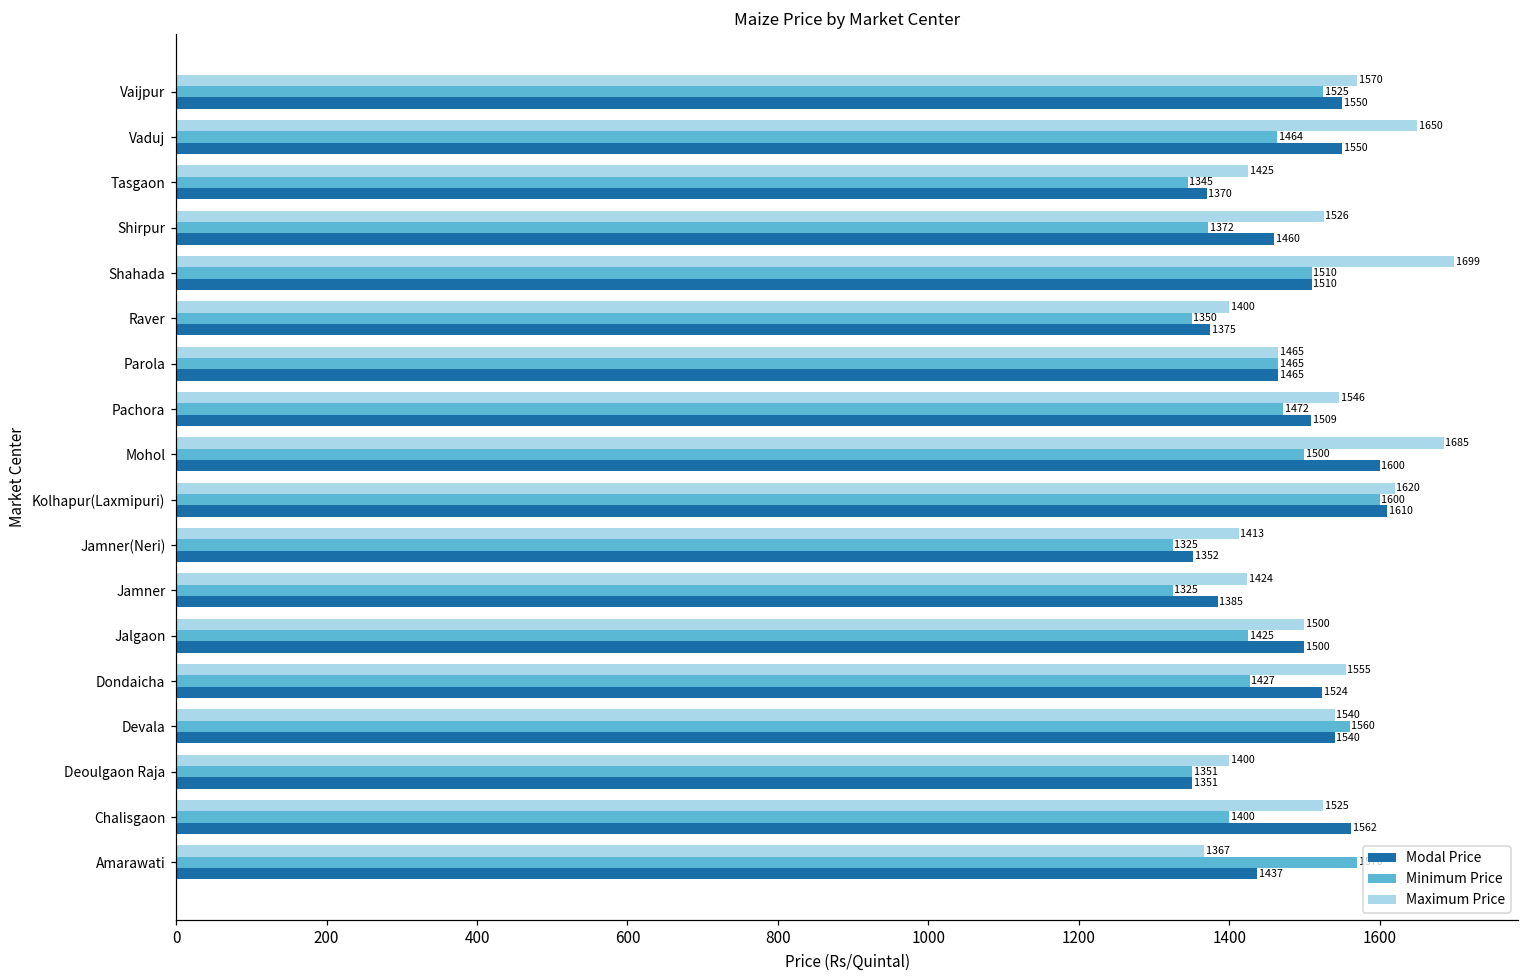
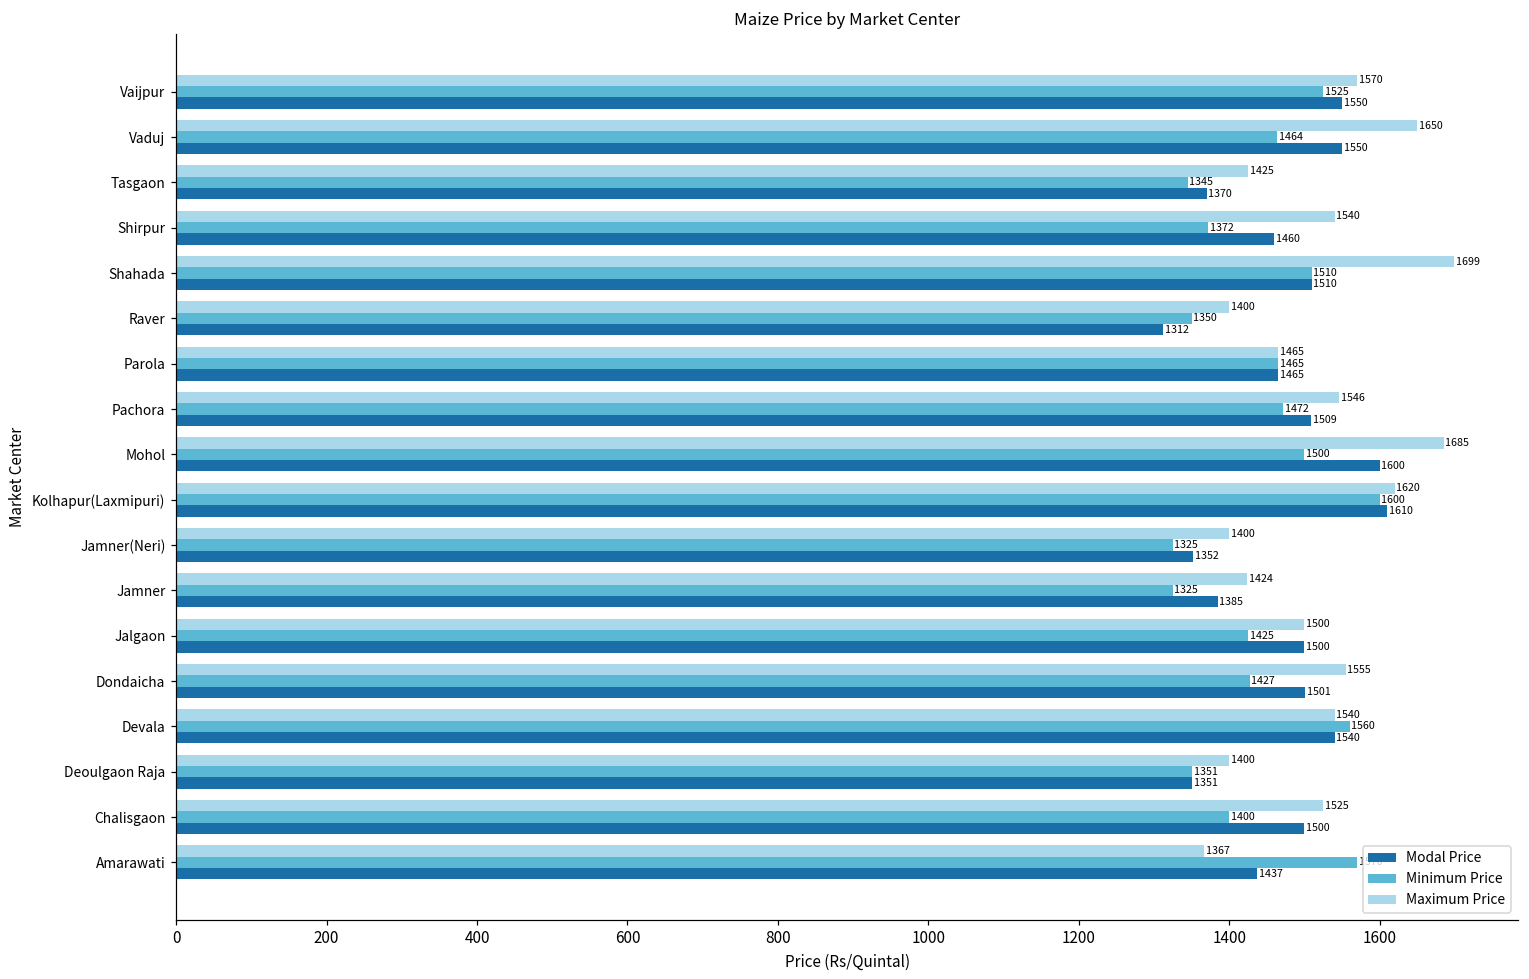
  {
    "Modal Price": {
      "Vaijpur": 1550,
      "Vaduj": 1550,
      "Tasgaon": 1370,
      "Shirpur": 1460,
      "Shahada": 1510,
-     "Raver": 1375,
+     "Raver": 1312,
      "Parola": 1465,
      "Pachora": 1509,
      "Mohol": 1600,
      "Kolhapur(Laxmipuri)": 1610,
      "Jamner(Neri)": 1352,
      "Jamner": 1385,
      "Jalgaon": 1500,
-     "Dondaicha": 1524,
+     "Dondaicha": 1501,
      "Devala": 1540,
      "Deoulgaon Raja": 1351,
-     "Chalisgaon": 1562,
+     "Chalisgaon": 1500,
      "Amarawati": 1437
    },
    "Minimum Price": {
      "Vaijpur": 1525,
      "Vaduj": 1464,
      "Tasgaon": 1345,
      "Shirpur": 1372,
      "Shahada": 1510,
      "Raver": 1350,
      "Parola": 1465,
      "Pachora": 1472,
      "Mohol": 1500,
      "Kolhapur(Laxmipuri)": 1600,
      "Jamner(Neri)": 1325,
      "Jamner": 1325,
      "Jalgaon": 1425,
      "Dondaicha": 1427,
      "Devala": 1560,
      "Deoulgaon Raja": 1351,
      "Chalisgaon": 1400
    },
    "Maximum Price": {
      "Vaijpur": 1570,
      "Vaduj": 1650,
      "Tasgaon": 1425,
-     "Shirpur": 1526,
+     "Shirpur": 1540,
      "Shahada": 1699,
      "Raver": 1400,
      "Parola": 1465,
      "Pachora": 1546,
      "Mohol": 1685,
      "Kolhapur(Laxmipuri)": 1620,
-     "Jamner(Neri)": 1413,
+     "Jamner(Neri)": 1400,
      "Jamner": 1424,
      "Jalgaon": 1500,
      "Dondaicha": 1555,
      "Devala": 1540,
      "Deoulgaon Raja": 1400,
      "Chalisgaon": 1525,
      "Amarawati": 1367
    }
  }
